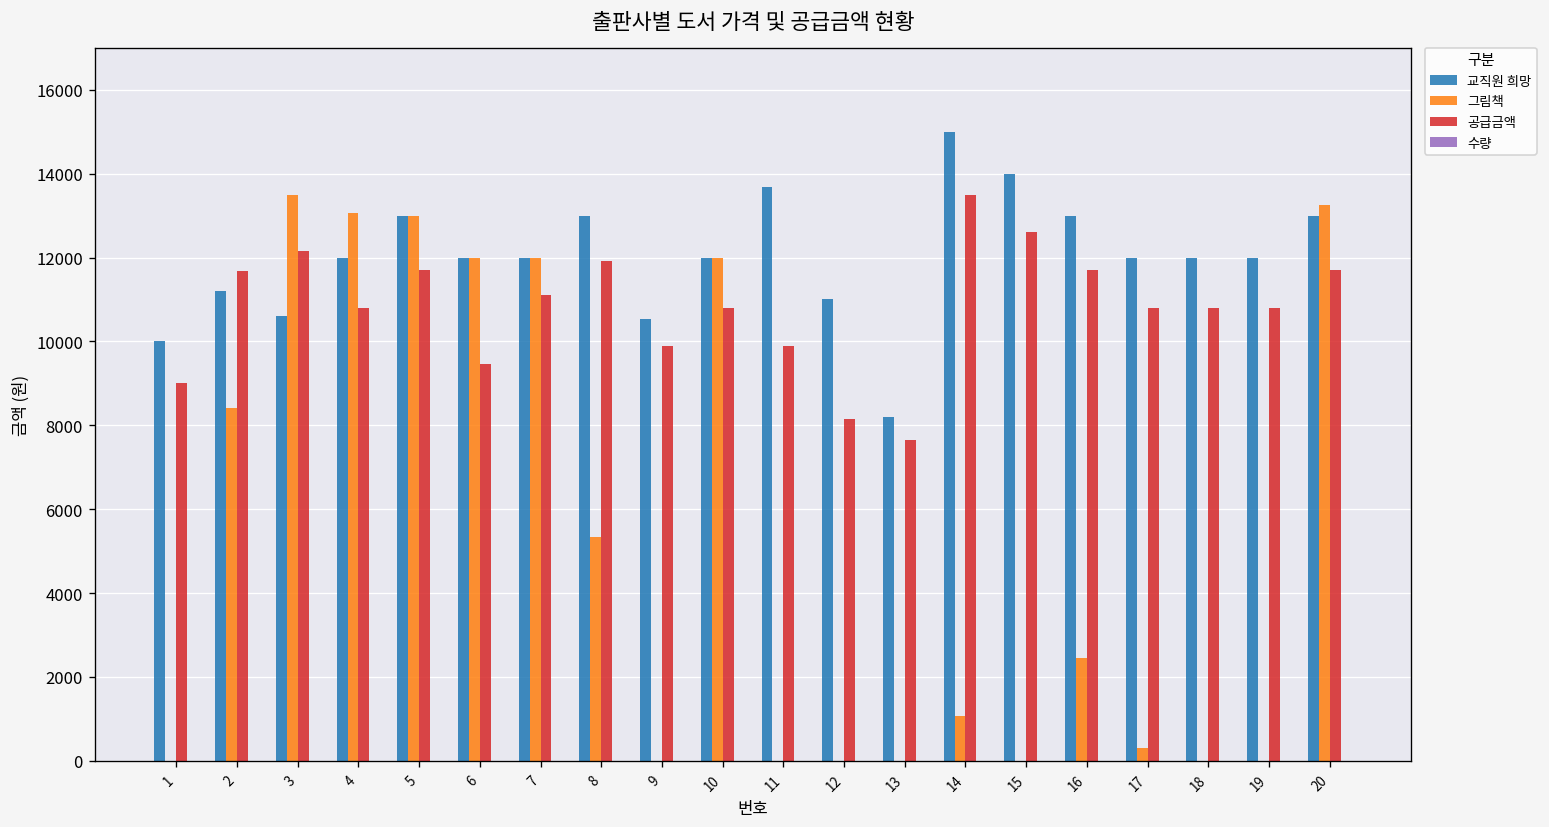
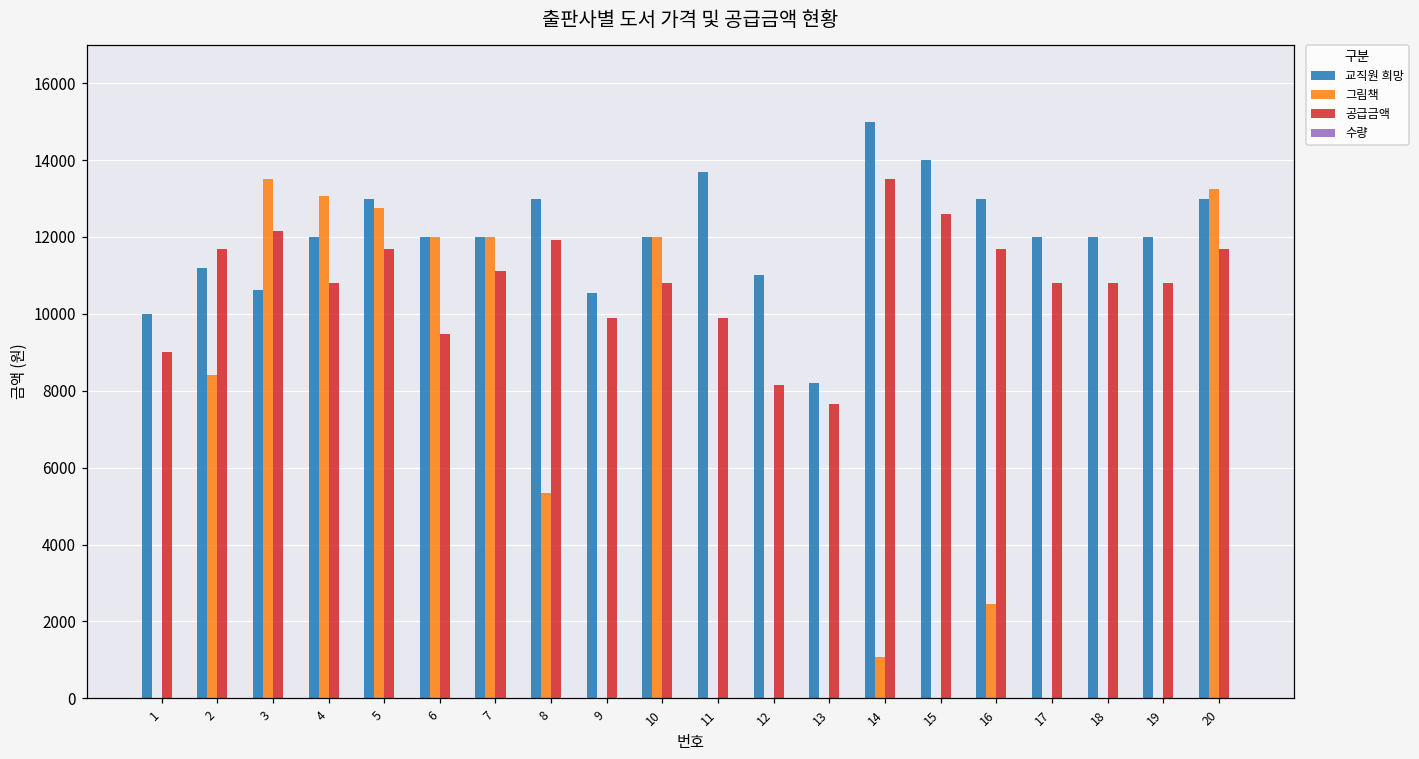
  {
    "교직원 희망": {
      "1": 10000,
      "2": 11200,
      "3": 10600,
      "4": 12000,
      "5": 13000,
      "6": 12000,
      "7": 12000,
      "8": 13000,
      "9": 10500,
      "10": 12000,
      "11": 13700,
      "12": 11000,
      "13": 8200,
      "14": 15000,
      "15": 14000,
      "16": 13000,
      "17": 12000,
      "18": 12000,
      "19": 12000,
      "20": 13000
    },
    "그림책": {
      "1": 0,
      "2": 8400,
      "3": 13500,
      "4": 13100,
-     "5": 13000,
+     "5": 12800,
      "6": 12000,
      "7": 12000,
      "8": 5300,
      "9": 0,
      "10": 12000,
      "11": 0,
      "12": 0,
      "13": 0,
      "14": 1100,
      "15": 0,
      "16": 2500,
-     "17": 300,
+     "17": 0,
      "18": 0,
      "19": 0,
      "20": 13200
    },
    "공급금액": {
      "1": 9000,
      "2": 11700,
      "3": 12200,
      "4": 10800,
      "5": 11700,
      "6": 9500,
      "7": 11100,
      "8": 11900,
      "9": 9900,
      "10": 10800,
      "11": 9900,
      "12": 8200,
      "13": 7700,
      "14": 13500,
      "15": 12600,
      "16": 11700,
      "17": 10800,
      "18": 10800,
      "19": 10800,
      "20": 11700
    }
  }
